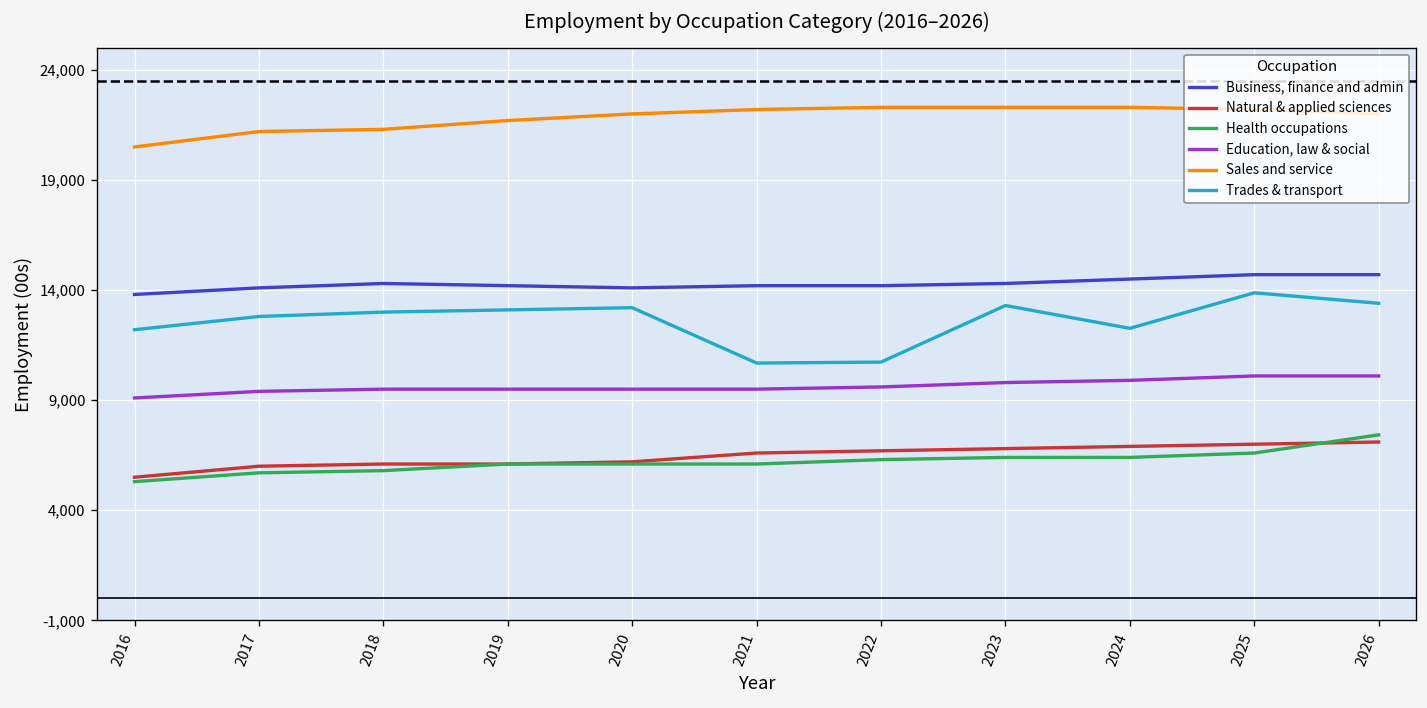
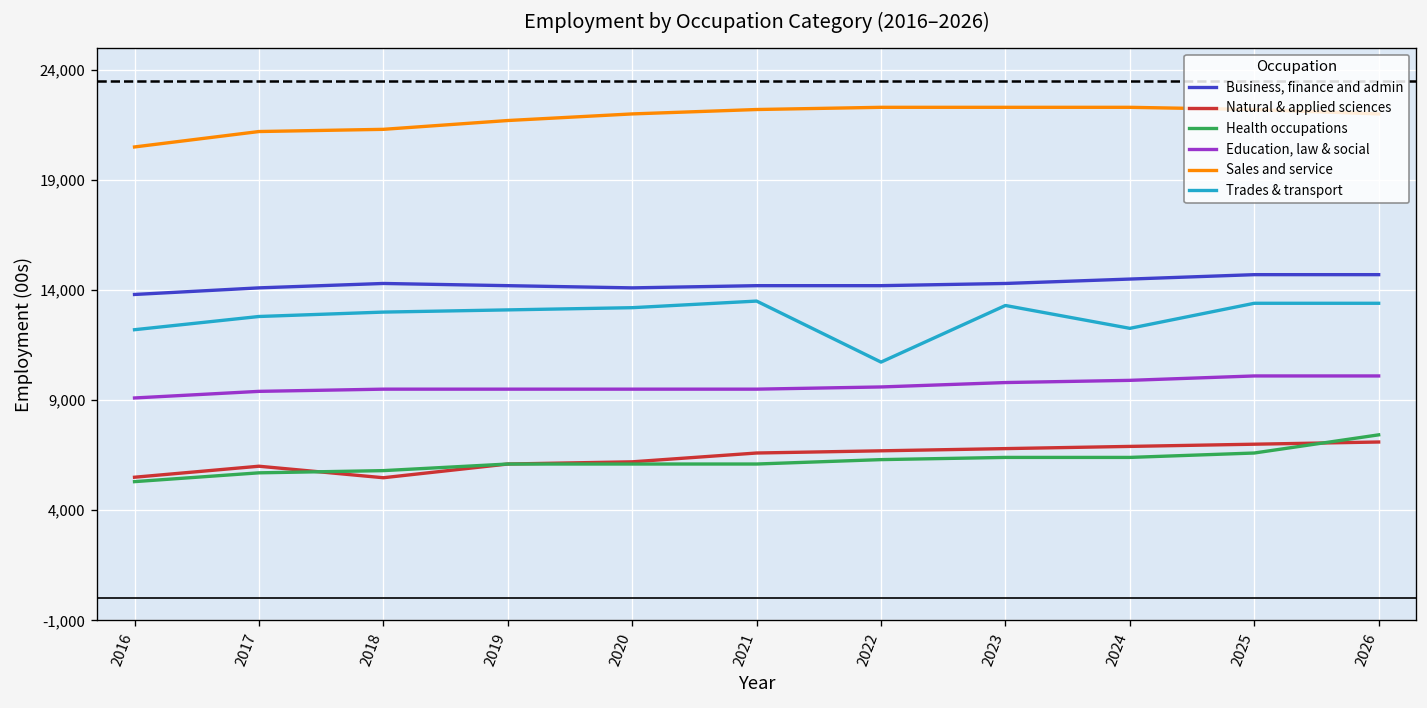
  {
    "Business, finance and admin": {
      "2016": "13,800",
      "2017": "14,100",
      "2018": "14,300",
      "2019": "14,200",
      "2020": "14,100",
      "2021": "14,200",
      "2022": "14,200",
      "2023": "14,300",
      "2024": "14,500",
      "2025": "14,700",
      "2026": "14,700"
    },
    "Natural & applied sciences": {
      "2016": "5,500",
      "2017": "6,000",
-     "2018": "6,100",
+     "2018": "5,500",
      "2021": "6,600",
      "2022": "6,700",
      "2023": "6,800",
      "2024": "6,900",
      "2025": "7,000",
      "2026": "7,100"
    },
    "Health occupations": {
      "2016": "5,300",
      "2017": "5,700",
      "2018": "5,800",
      "2021": "6,100",
      "2022": "6,300",
      "2023": "6,400",
      "2024": "6,400",
      "2025": "6,600",
      "2026": "7,400"
    },
    "Education, law & social": {
      "2016": "9,100",
      "2017": "9,400",
      "2018": "9,500",
      "2019": "9,500",
      "2020": "9,500",
      "2021": "9,500",
      "2022": "9,600",
      "2023": "9,800",
      "2024": "9,900",
      "2025": "10,100",
      "2026": "10,100"
    },
    "Sales and service": {
      "2016": "20,500",
      "2017": "21,200",
      "2018": "21,300",
      "2019": "21,700",
      "2020": "22,000",
      "2021": "22,200",
      "2022": "22,300",
      "2023": "22,300",
      "2024": "22,300"
    },
    "Trades & transport": {
      "2016": "12,200",
      "2017": "12,800",
      "2018": "13,000",
      "2019": "13,100",
      "2020": "13,200",
-     "2021": "10,700",
+     "2021": "13,500",
      "2022": "10,700",
      "2023": "13,300",
      "2024": "12,300",
-     "2025": "13,900",
+     "2025": "13,400",
      "2026": "13,400"
    }
  }
